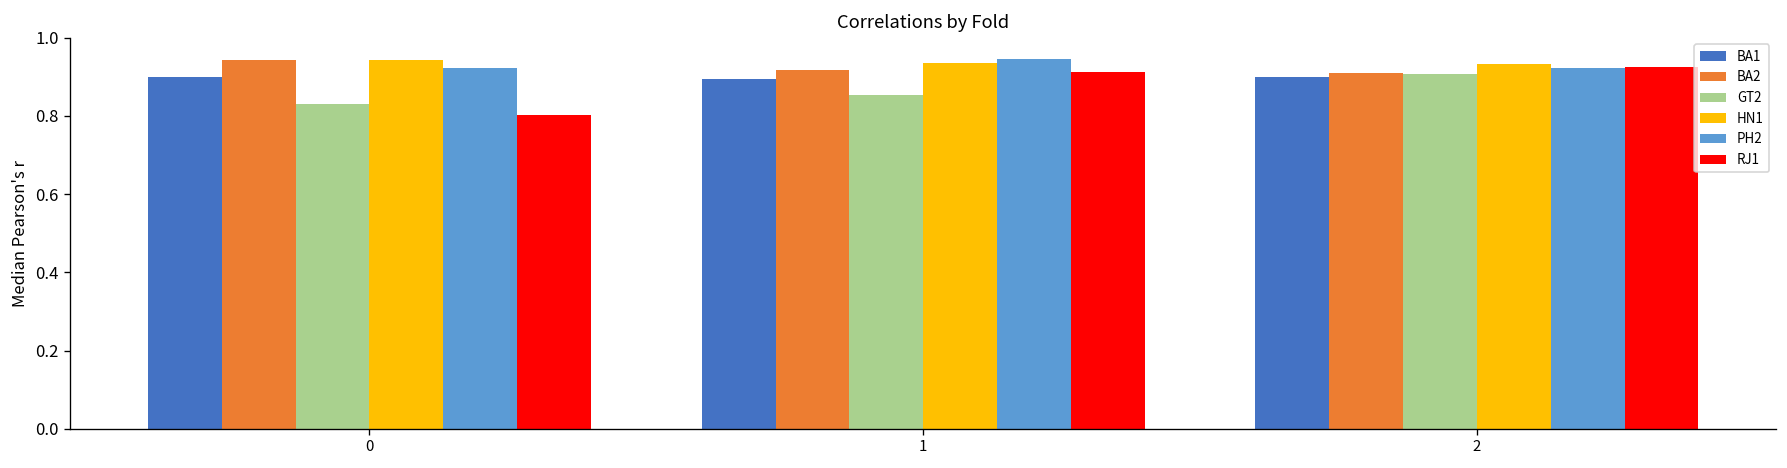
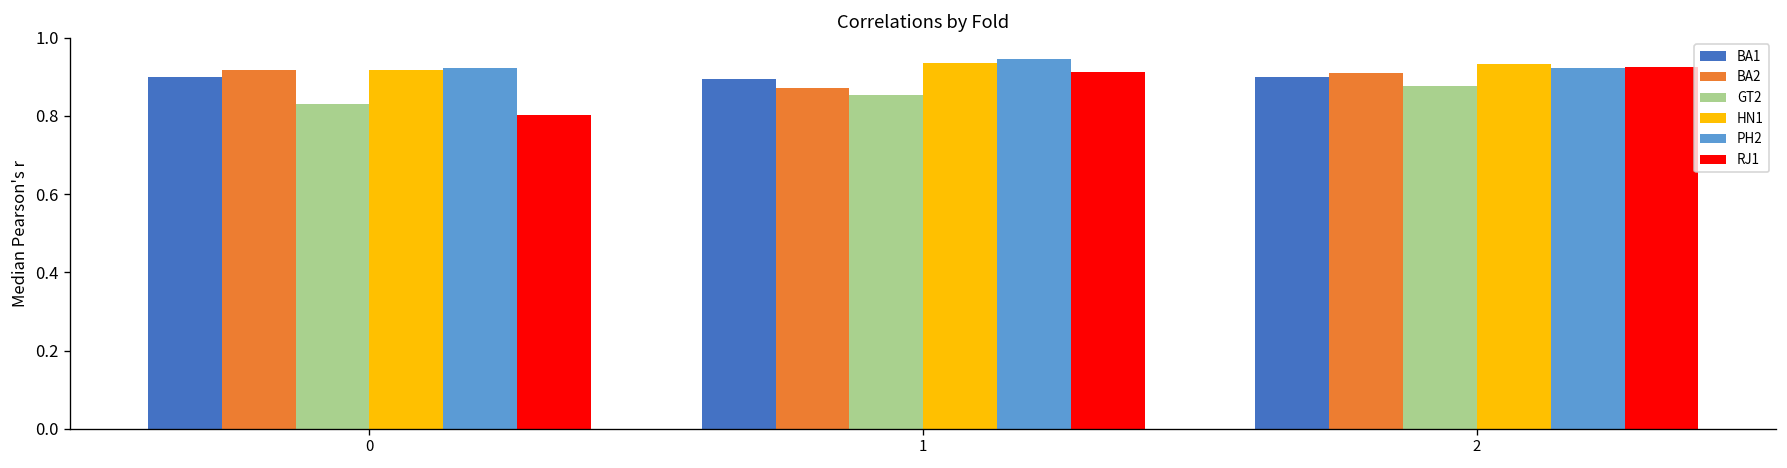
  {
    "BA2": {
-     "0": 0.94,
-     "1": 0.92,
+     "0": 0.92,
+     "1": 0.87,
      "2": 0.91
    },
    "GT2": {
      "0": 0.83,
      "1": 0.85,
-     "2": 0.91
+     "2": 0.88
    },
    "HN1": {
-     "0": 0.94,
+     "0": 0.92,
      "1": 0.93,
      "2": 0.93
    },
    "RJ1": {
      "0": 0.80,
      "1": 0.91,
      "2": 0.92
    }
  }
